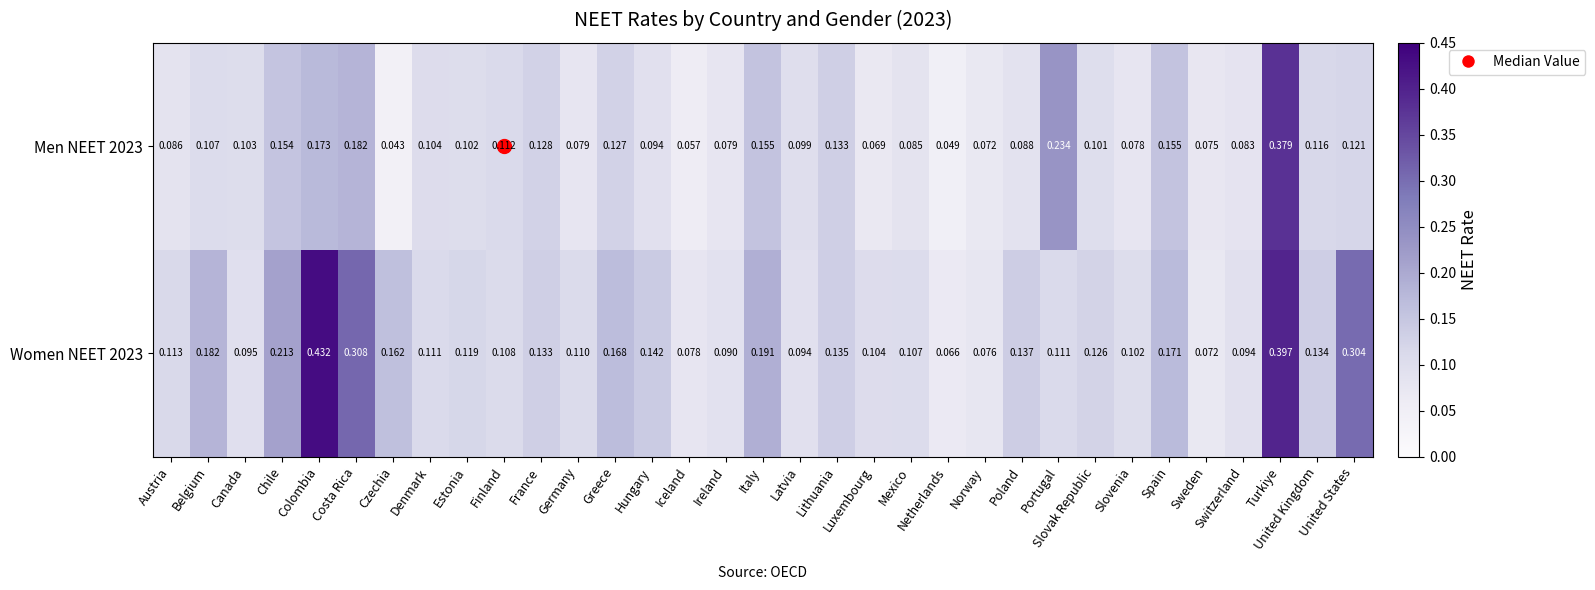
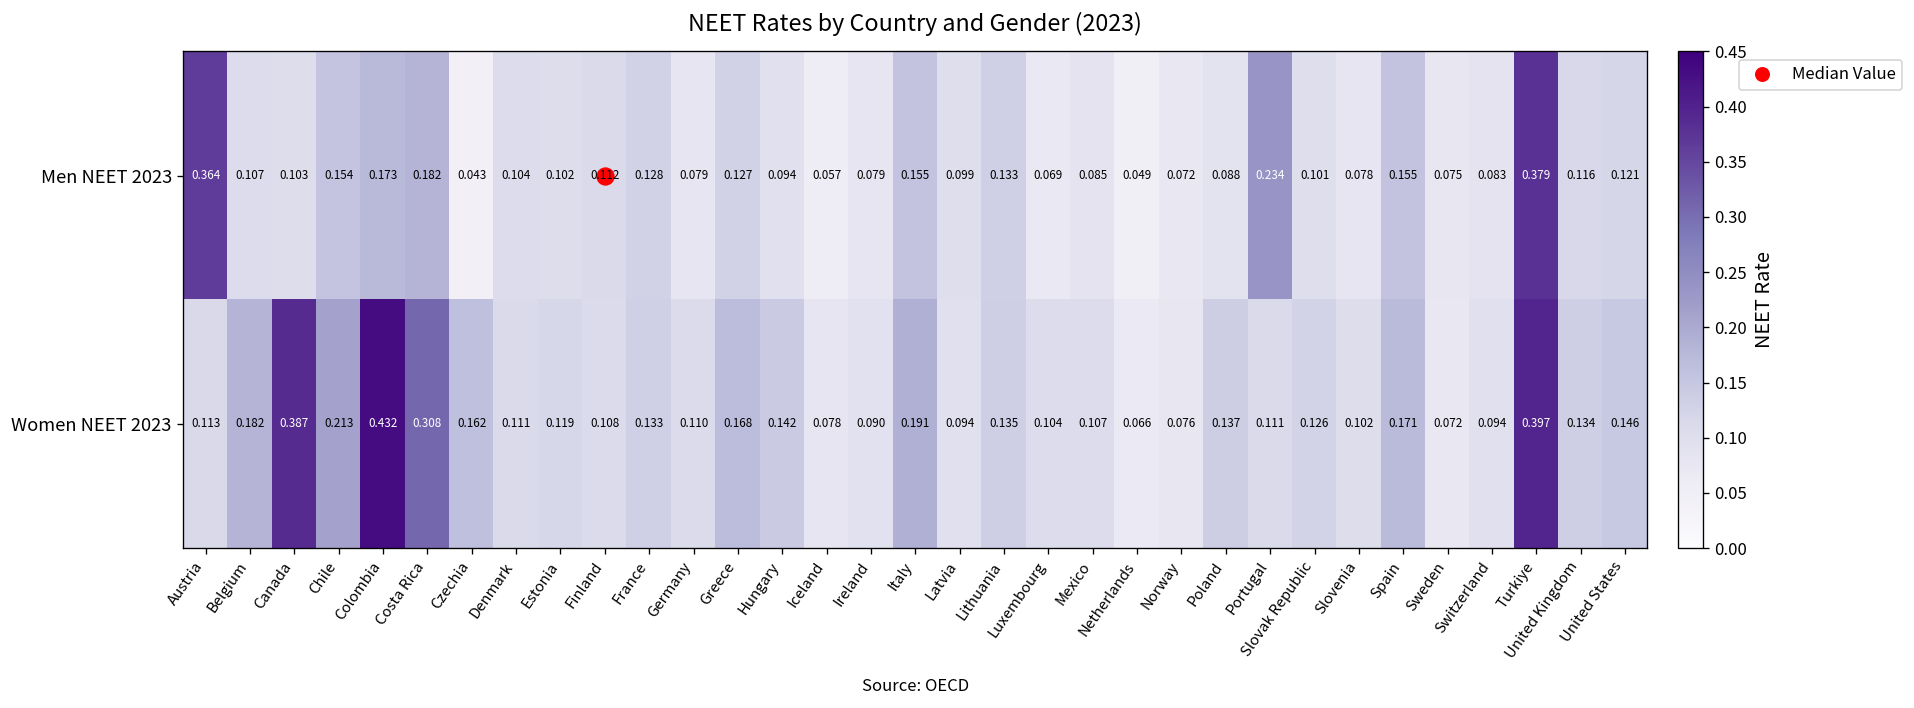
  {
    "Men NEET 2023": {
-     "Austria": 0.086,
+     "Austria": 0.364,
      "Belgium": 0.107,
      "Canada": 0.103,
      "Chile": 0.154,
      "Colombia": 0.173,
      "Costa Rica": 0.182,
      "Czechia": 0.043,
      "Denmark": 0.104,
      "Estonia": 0.102,
      "France": 0.128,
      "Germany": 0.079,
      "Greece": 0.127,
      "Hungary": 0.094,
      "Iceland": 0.057,
      "Ireland": 0.079,
      "Italy": 0.155,
      "Latvia": 0.099,
      "Lithuania": 0.133,
      "Luxembourg": 0.069,
      "Mexico": 0.085,
      "Netherlands": 0.049,
      "Norway": 0.072,
      "Poland": 0.088,
      "Portugal": 0.234,
      "Slovak Republic": 0.101,
      "Slovenia": 0.078,
      "Spain": 0.155,
      "Sweden": 0.075,
      "Switzerland": 0.083,
      "Turkiye": 0.379,
      "United Kingdom": 0.116,
      "United States": 0.121
    },
    "Women NEET 2023": {
      "Austria": 0.113,
      "Belgium": 0.182,
-     "Canada": 0.095,
+     "Canada": 0.387,
      "Chile": 0.213,
      "Colombia": 0.432,
      "Costa Rica": 0.308,
      "Czechia": 0.162,
      "Denmark": 0.111,
      "Estonia": 0.119,
      "Finland": 0.108,
      "France": 0.133,
      "Germany": 0.110,
      "Greece": 0.168,
      "Hungary": 0.142,
      "Iceland": 0.078,
      "Ireland": 0.090,
      "Italy": 0.191,
      "Latvia": 0.094,
      "Lithuania": 0.135,
      "Luxembourg": 0.104,
      "Mexico": 0.107,
      "Netherlands": 0.066,
      "Norway": 0.076,
      "Poland": 0.137,
      "Portugal": 0.111,
      "Slovak Republic": 0.126,
      "Slovenia": 0.102,
      "Spain": 0.171,
      "Sweden": 0.072,
      "Switzerland": 0.094,
      "Turkiye": 0.397,
      "United Kingdom": 0.134,
-     "United States": 0.304
+     "United States": 0.146
    }
  }
